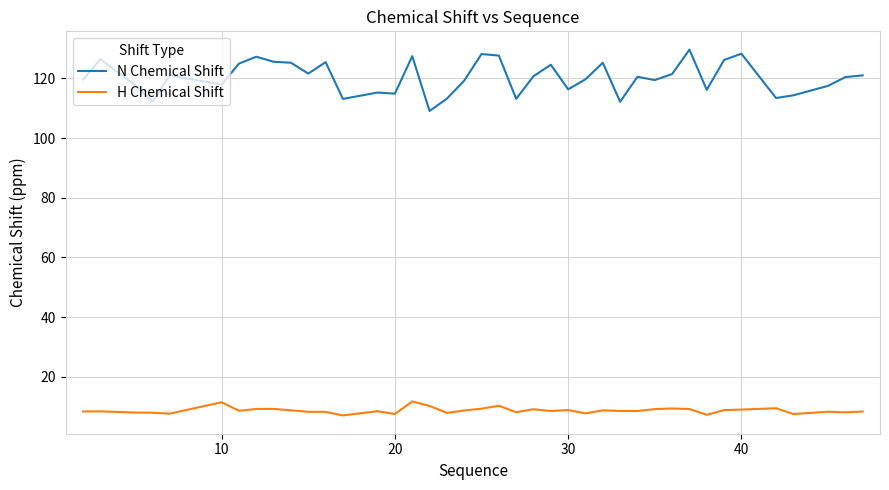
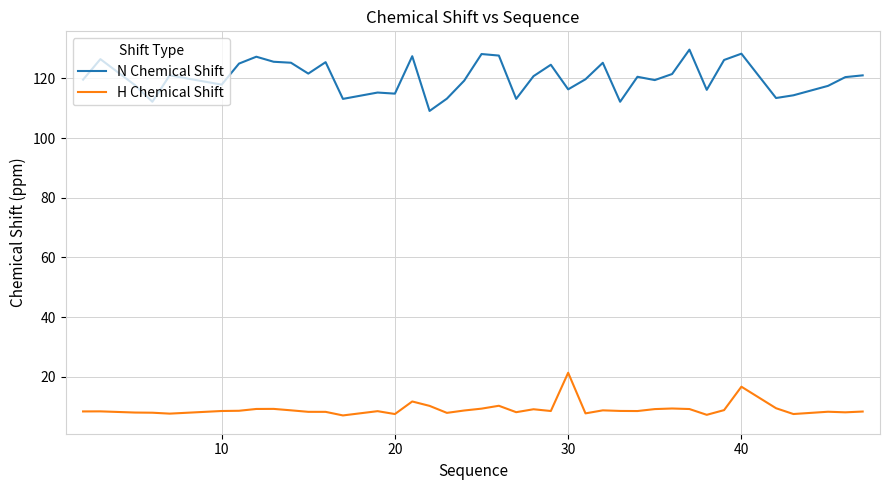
  {
    "N Chemical Shift": {
      "20": 115,
      "30": 116,
      "40": 128
    },
    "H Chemical Shift": {
-     "10": 11,
+     "10": 9,
      "20": 8,
-     "30": 9,
-     "40": 9
+     "30": 21,
+     "40": 17
    }
  }
